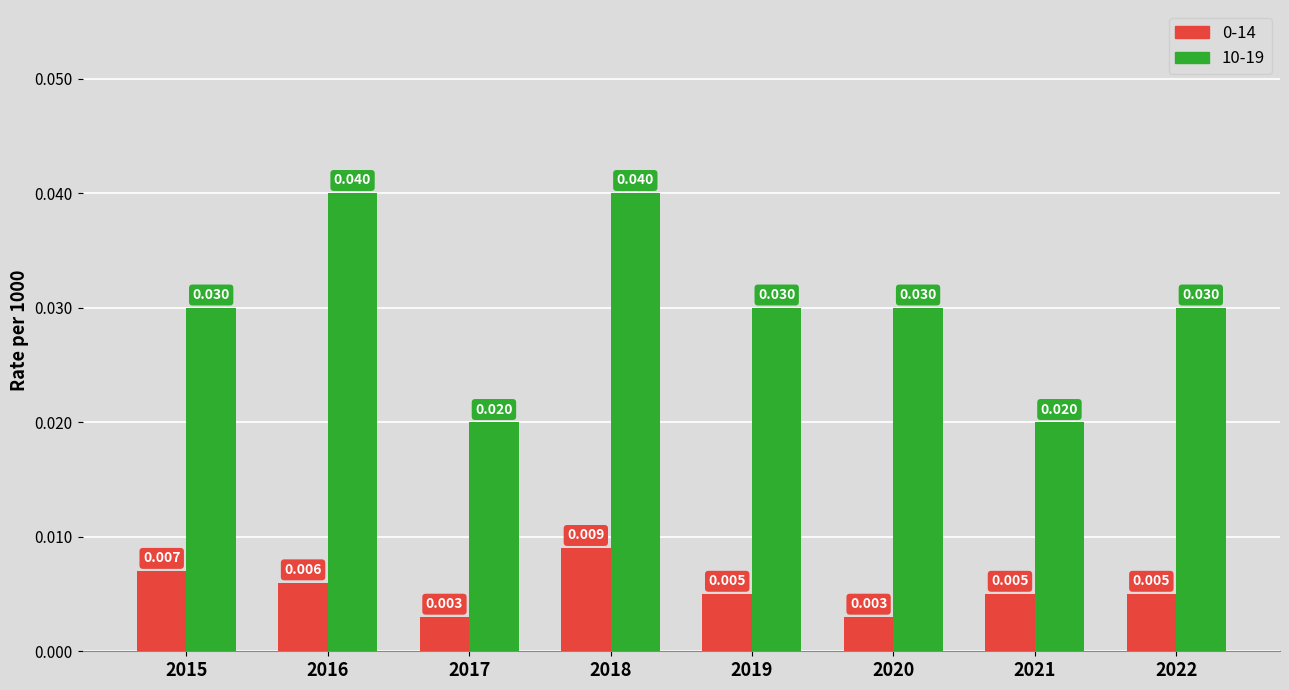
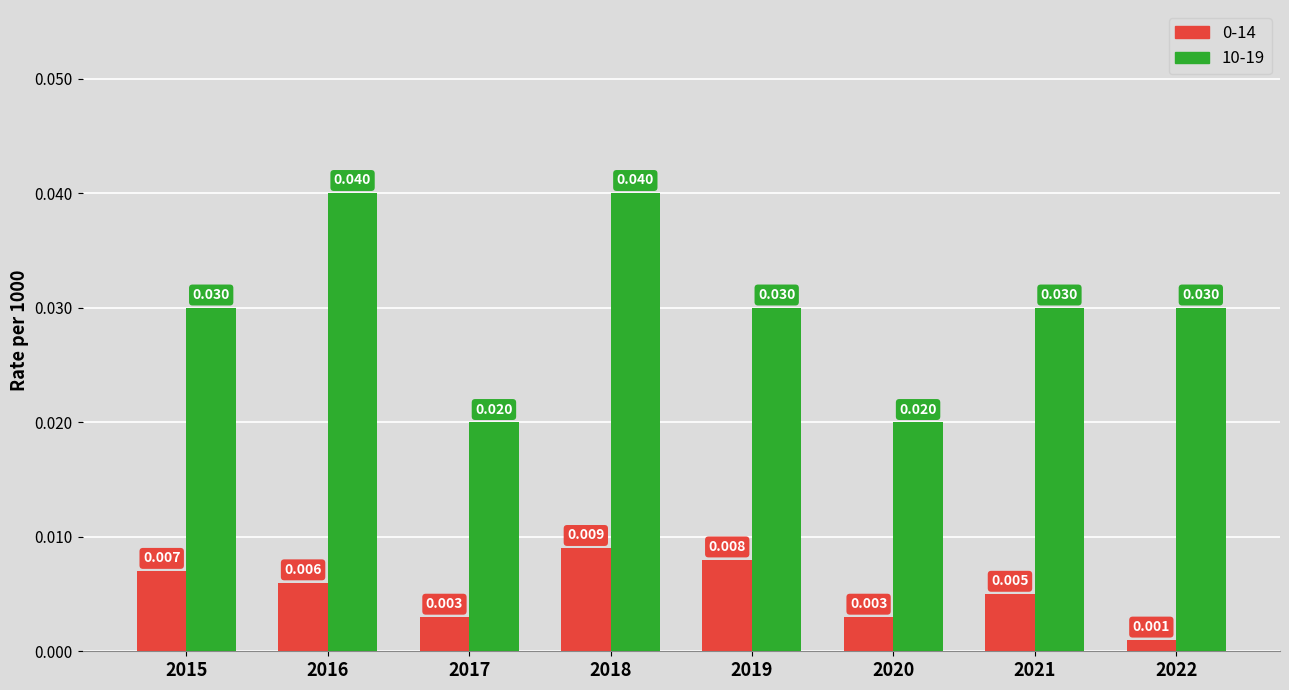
  {
    "0-14": {
-     "2019": 0.005,
-     "2022": 0.005
+     "2019": 0.008,
+     "2022": 0.001
    },
    "10-19": {
-     "2020": 0.030,
-     "2021": 0.020
+     "2020": 0.020,
+     "2021": 0.030
    }
  }
